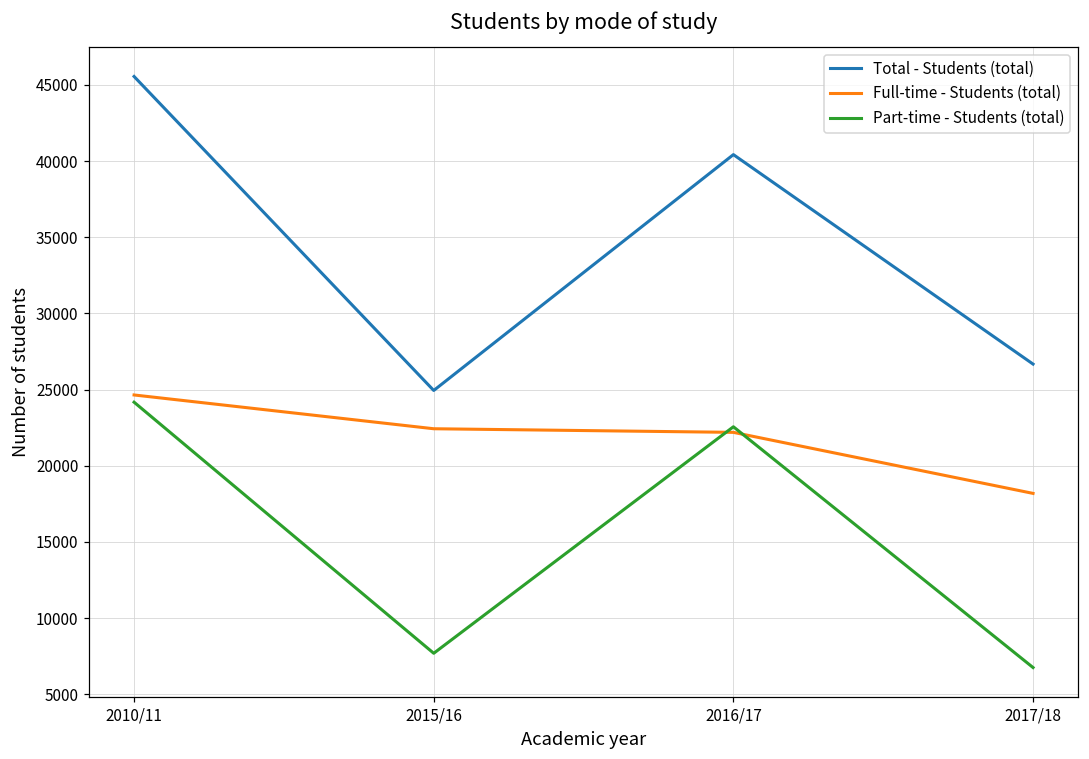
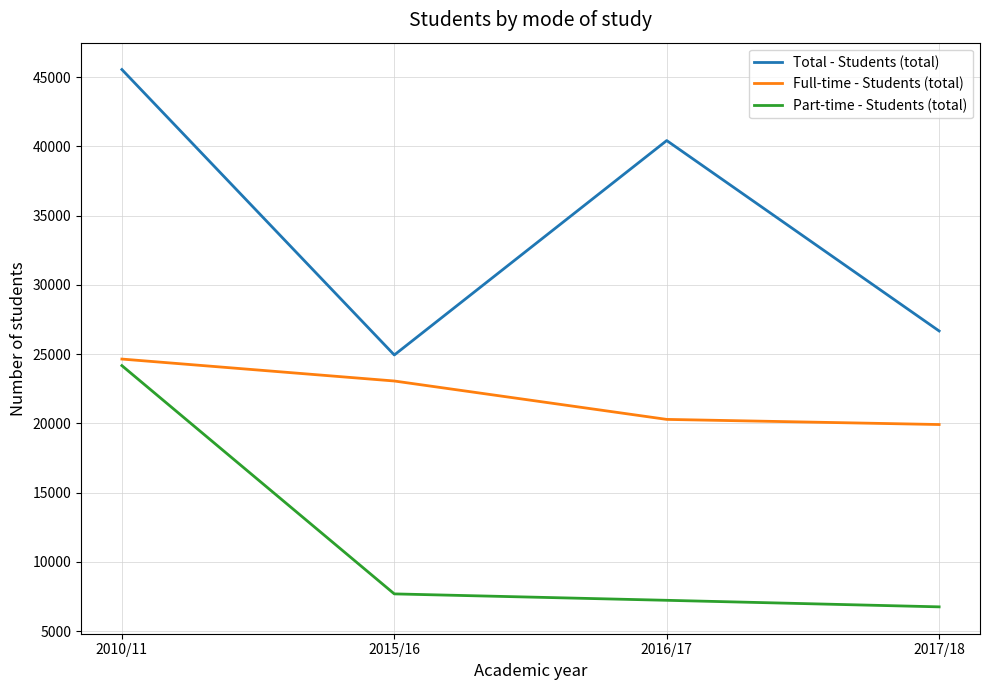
  {
    "Total - Students (total)": {
      "2010/11": 45500,
      "2015/16": 24900,
      "2016/17": 40400,
      "2017/18": 26700
    },
    "Full-time - Students (total)": {
      "2010/11": 24600,
-     "2015/16": 22400,
-     "2016/17": 22200,
-     "2017/18": 18200
+     "2015/16": 23100,
+     "2016/17": 20300,
+     "2017/18": 19900
    },
    "Part-time - Students (total)": {
      "2010/11": 24200,
      "2015/16": 7700,
-     "2016/17": 22600,
+     "2016/17": 7200,
      "2017/18": 6800
    }
  }
